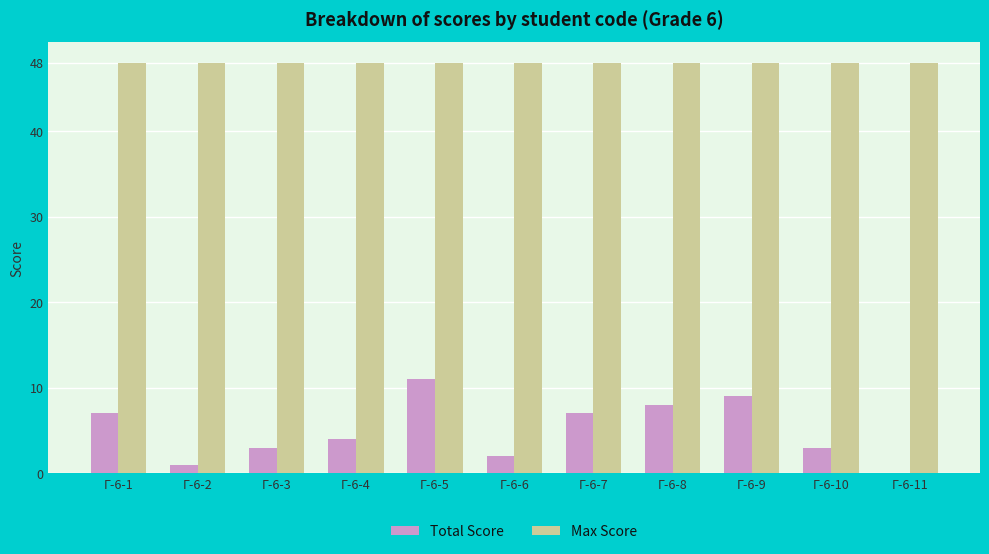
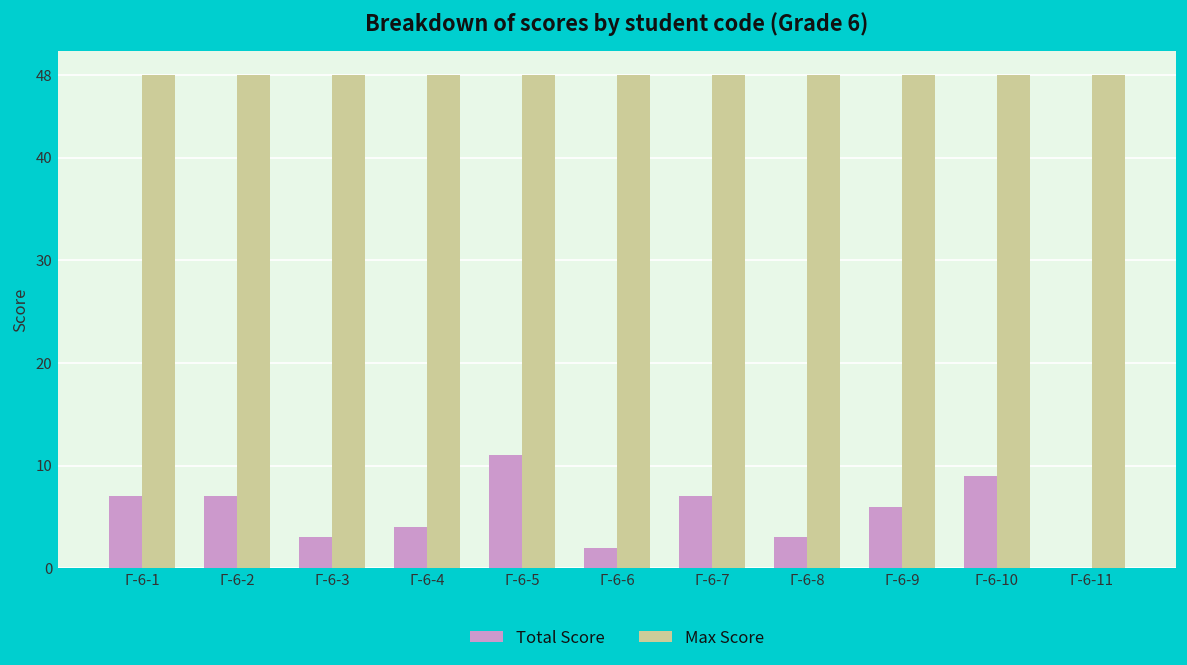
  {
    "Total Score": {
      "Г-6-1": 7,
-     "Г-6-2": 1,
+     "Г-6-2": 7,
      "Г-6-3": 3,
      "Г-6-4": 4,
      "Г-6-5": 11,
      "Г-6-6": 2,
      "Г-6-7": 7,
-     "Г-6-8": 8,
-     "Г-6-9": 9,
-     "Г-6-10": 3,
+     "Г-6-8": 3,
+     "Г-6-9": 6,
+     "Г-6-10": 9,
      "Г-6-11": 0
    },
    "Max Score": {
      "Г-6-1": 48,
      "Г-6-2": 48,
      "Г-6-3": 48,
      "Г-6-4": 48,
      "Г-6-5": 48,
      "Г-6-6": 48,
      "Г-6-7": 48,
      "Г-6-8": 48,
      "Г-6-9": 48,
      "Г-6-10": 48,
      "Г-6-11": 48
    }
  }
